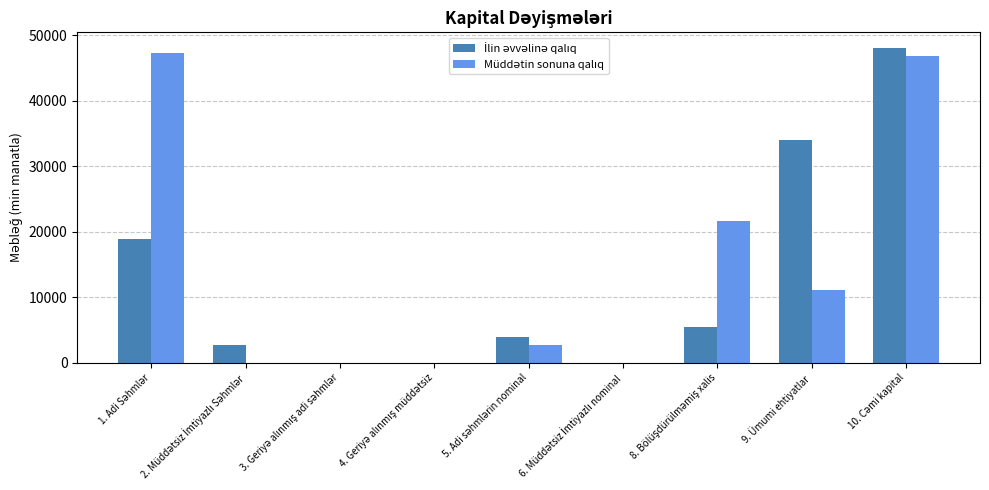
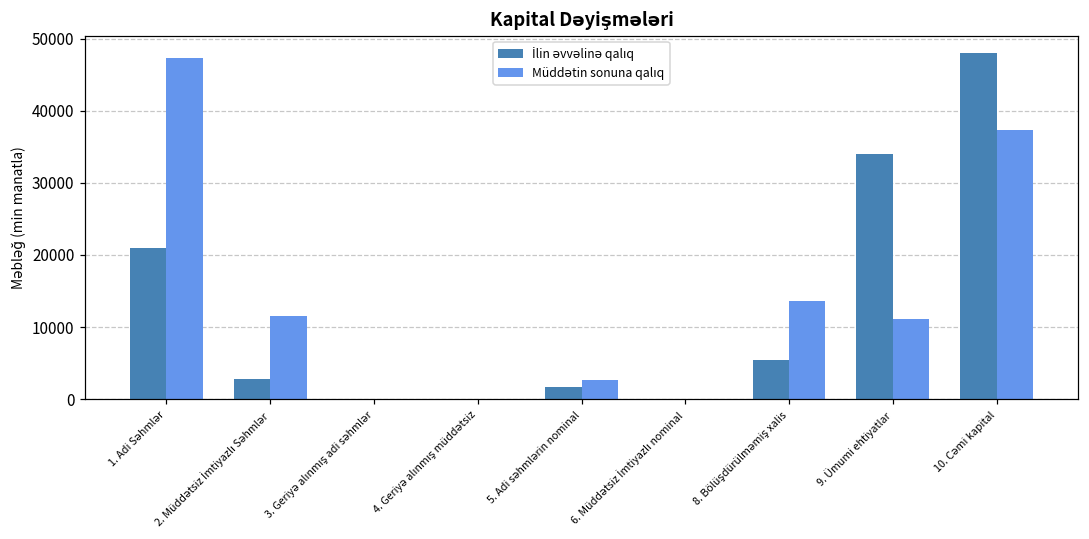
  {
    "İlin əvvəlinə qalıq": {
-     "1. Adi Səhmlər": 19000,
+     "1. Adi Səhmlər": 21000,
      "2. Müddətsiz İmtiyazlı Səhmlər": 3000,
      "3. Geriyə alınmış adi səhmlər": 0,
      "4. Geriyə alınmış müddətsiz": 0,
-     "5. Adi səhmlərin nominal": 4000,
+     "5. Adi səhmlərin nominal": 2000,
      "6. Müddətsiz İmtiyazlı nominal": 0,
      "8. Bölüşdürülməmiş xalis": 5000,
      "9. Ümumi ehtiyatlar": 34000,
      "10. Cəmi kapital": 48000
    },
    "Müddətin sonuna qalıq": {
      "1. Adi Səhmlər": 47000,
-     "2. Müddətsiz İmtiyazlı Səhmlər": 0,
+     "2. Müddətsiz İmtiyazlı Səhmlər": 12000,
      "3. Geriyə alınmış adi səhmlər": 0,
      "4. Geriyə alınmış müddətsiz": 0,
      "5. Adi səhmlərin nominal": 3000,
      "6. Müddətsiz İmtiyazlı nominal": 0,
-     "8. Bölüşdürülməmiş xalis": 22000,
+     "8. Bölüşdürülməmiş xalis": 14000,
      "9. Ümumi ehtiyatlar": 11000,
-     "10. Cəmi kapital": 47000
+     "10. Cəmi kapital": 37000
    }
  }
